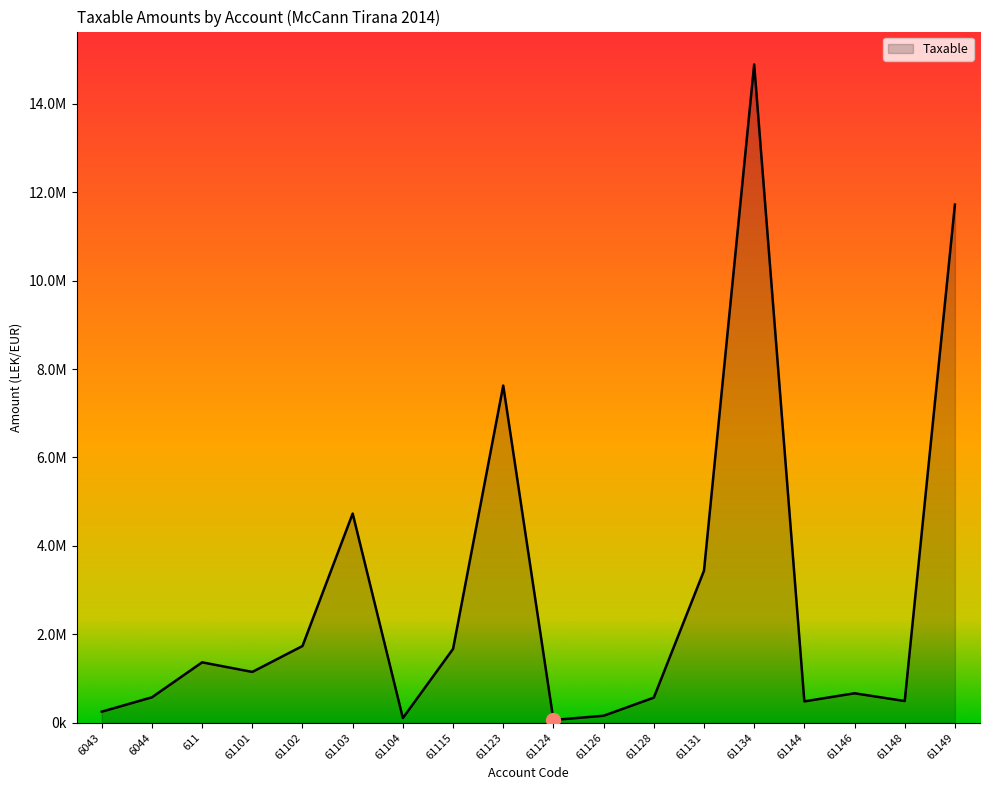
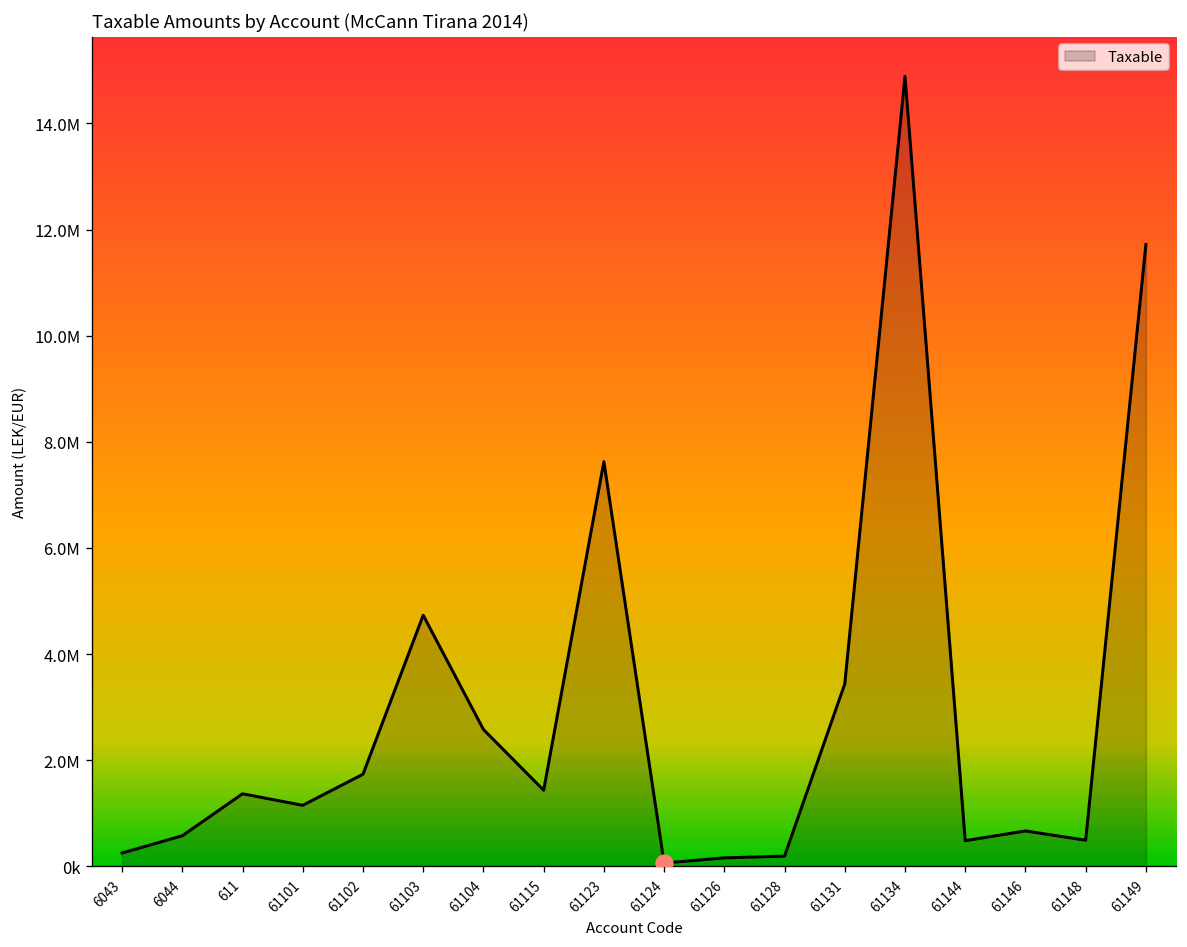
  {
    "Taxable": {
      "6043": 300000,
      "6044": 600000,
      "611": 1400000,
      "61101": 1100000,
      "61102": 1700000,
      "61103": 4700000,
-     "61104": 100000,
-     "61115": 1700000,
+     "61104": 2600000,
+     "61115": 1400000,
      "61123": 7600000,
      "61126": 200000,
-     "61128": 600000,
+     "61128": 200000,
      "61131": 3400000,
      "61134": 14900000,
      "61144": 500000,
      "61146": 700000,
      "61148": 500000,
      "61149": 11700000
    }
  }
